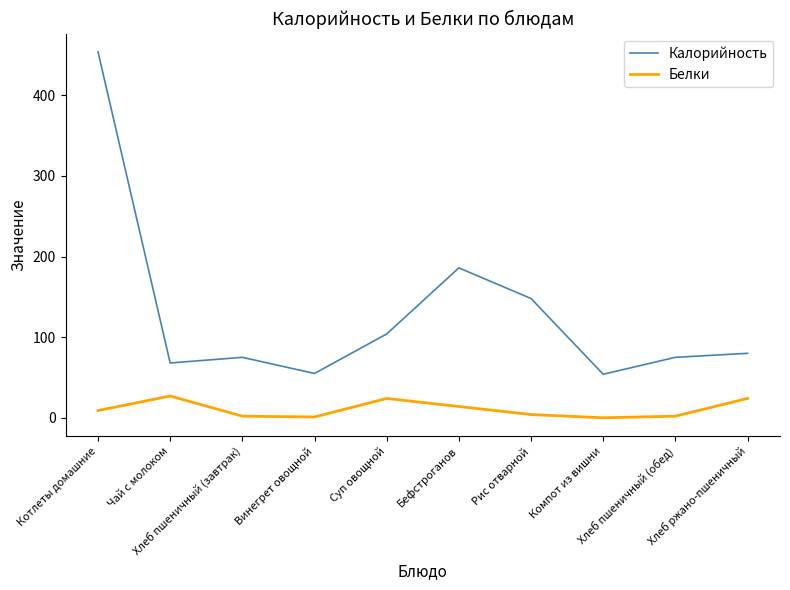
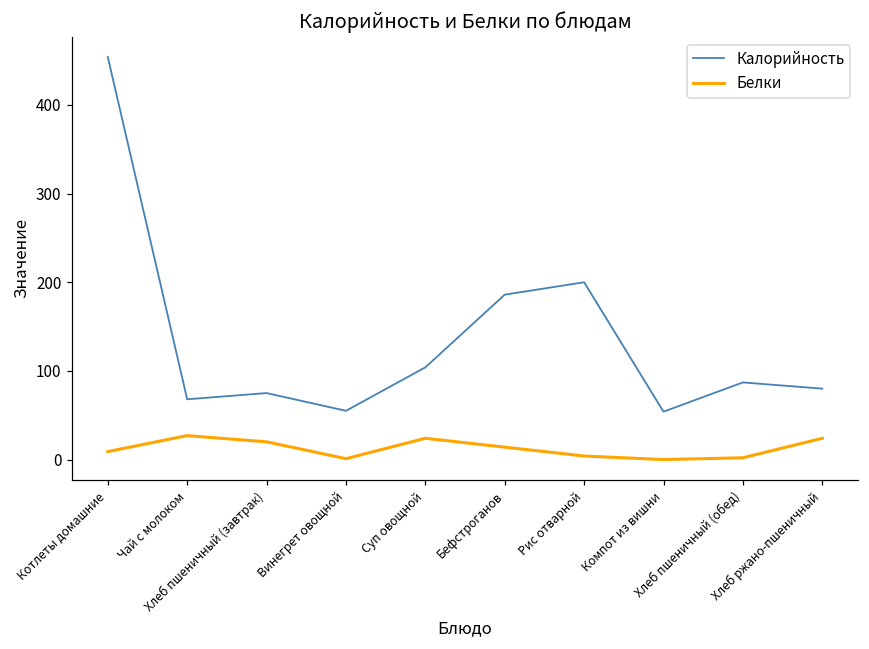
  {
    "Калорийность": {
      "Котлеты домашние": 450,
      "Чай с молоком": 70,
      "Хлеб пшеничный (завтрак)": 80,
      "Винегрет овощной": 60,
      "Суп овощной": 100,
      "Бефстроганов": 190,
-     "Рис отварной": 150,
+     "Рис отварной": 200,
      "Компот из вишни": 50,
-     "Хлеб пшеничный (обед)": 80,
+     "Хлеб пшеничный (обед)": 90,
      "Хлеб ржано-пшеничный": 80
    },
    "Белки": {
      "Котлеты домашние": 10,
      "Чай с молоком": 30,
-     "Хлеб пшеничный (завтрак)": 0,
+     "Хлеб пшеничный (завтрак)": 20,
      "Винегрет овощной": 0,
      "Суп овощной": 20,
      "Бефстроганов": 10,
      "Рис отварной": 0,
      "Компот из вишни": 0,
      "Хлеб пшеничный (обед)": 0,
      "Хлеб ржано-пшеничный": 20
    }
  }
